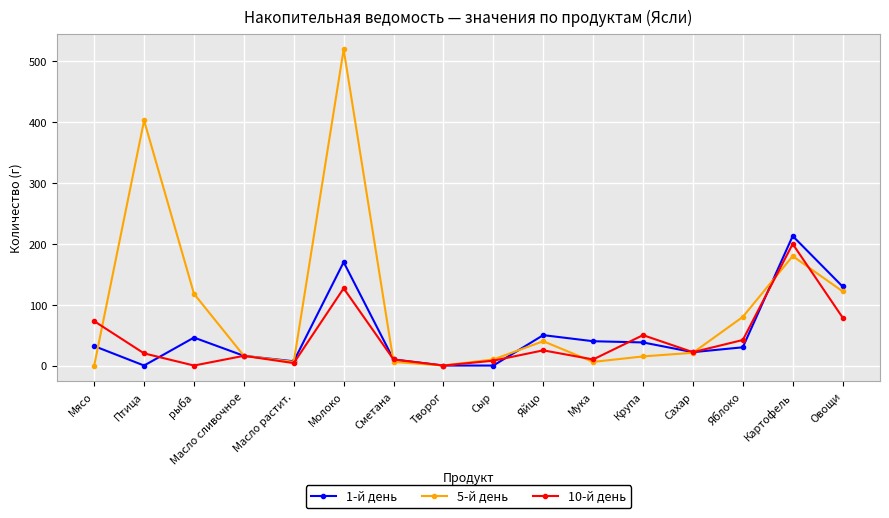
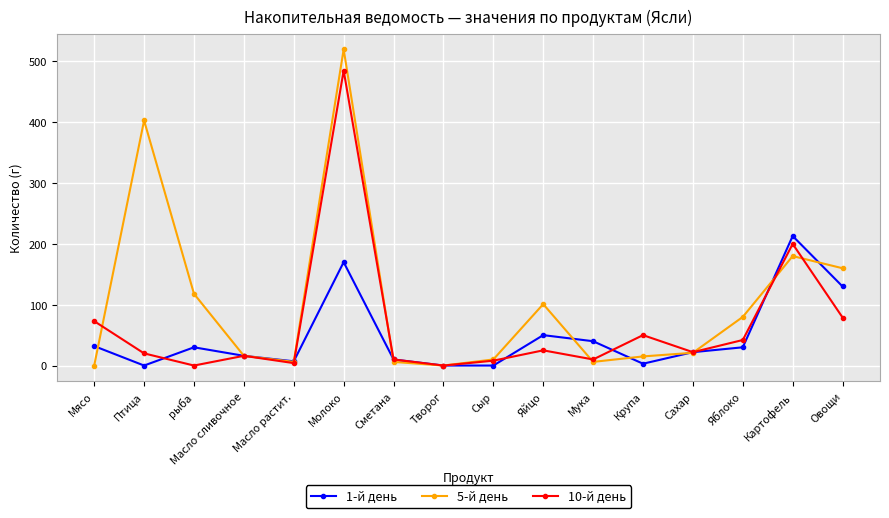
  {
    "1-й день": {
      "Мясо": 30,
      "Птица": 0,
-     "рыба": 50,
+     "рыба": 30,
      "Молоко": 170,
      "Сыр": 0,
      "Яйцо": 50,
      "Мука": 40,
-     "Крупа": 40,
+     "Крупа": 0,
      "Яблоко": 30,
      "Картофель": 210,
      "Овощи": 130
    },
    "5-й день": {
      "Мясо": 0,
      "Птица": 400,
      "рыба": 120,
      "Молоко": 520,
-     "Яйцо": 40,
+     "Яйцо": 100,
      "Крупа": 20,
      "Яблоко": 80,
      "Картофель": 180,
-     "Овощи": 120
+     "Овощи": 160
    },
    "10-й день": {
      "Мясо": 70,
      "Птица": 20,
      "рыба": 0,
-     "Молоко": 130,
+     "Молоко": 490,
      "Яйцо": 30,
      "Крупа": 50,
      "Яблоко": 40,
      "Картофель": 200,
      "Овощи": 80
    }
  }
